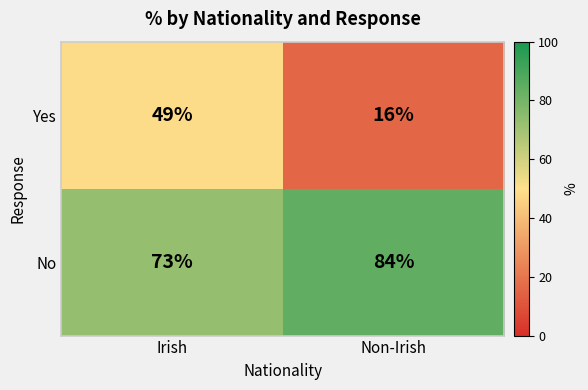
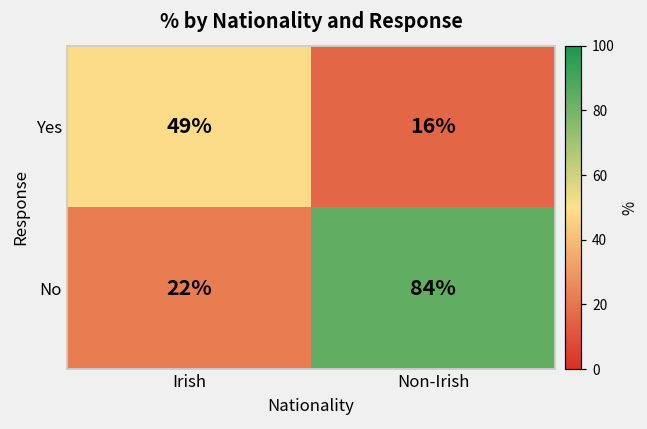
  {
    "Yes": {
      "Irish": "49%",
      "Non-Irish": "16%"
    },
    "No": {
-     "Irish": "73%",
+     "Irish": "22%",
      "Non-Irish": "84%"
    }
  }
